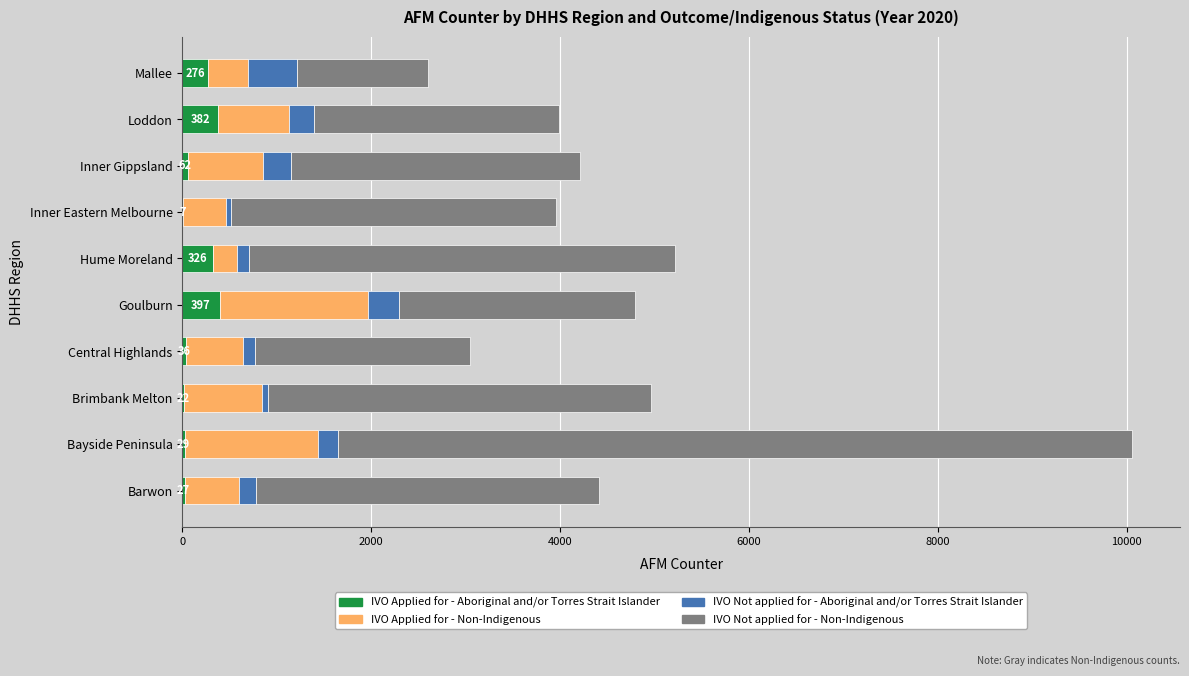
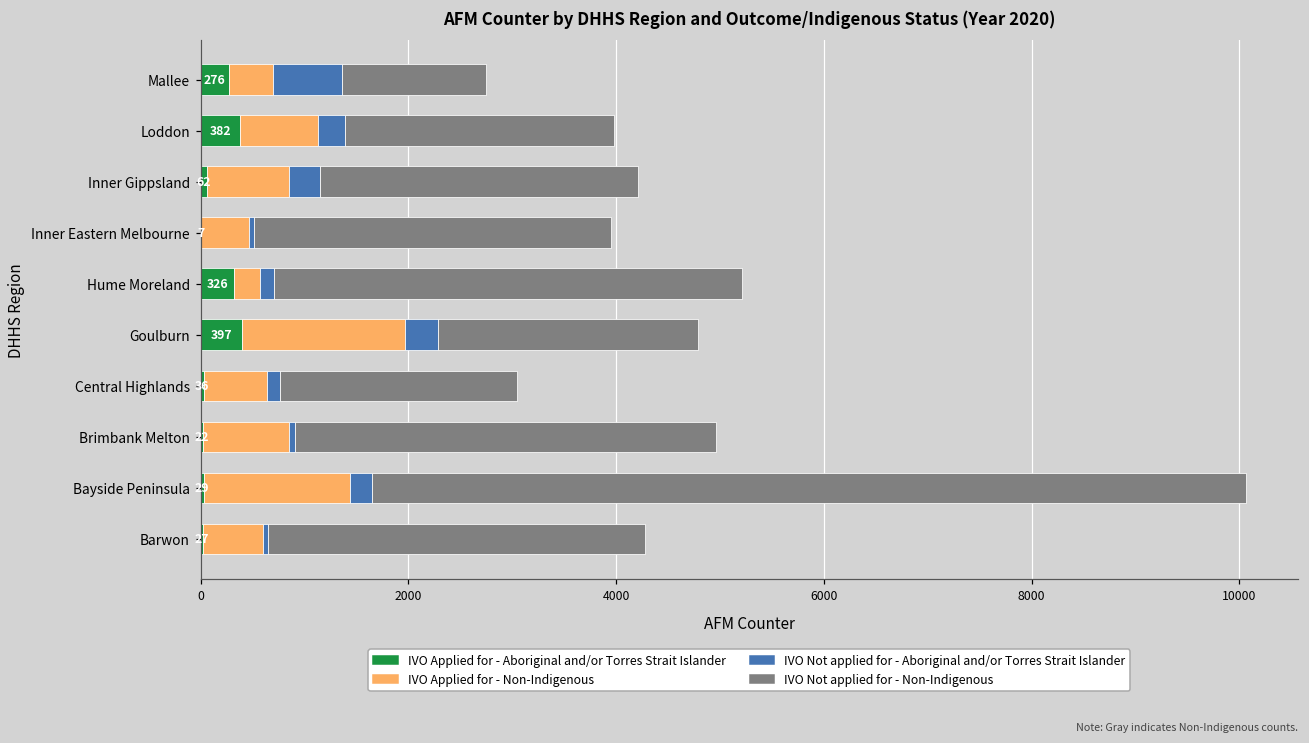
  {
    "IVO Applied for - Aboriginal and/or Torres Strait Islander": {
      "Mallee": 276,
      "Loddon": 382,
      "Inner Gippsland": 62,
      "Inner Eastern Melbourne": 7,
      "Hume Moreland": 326,
      "Goulburn": 397,
      "Central Highlands": 36,
      "Brimbank Melton": 22,
      "Bayside Peninsula": 29,
      "Barwon": 27
    },
    "IVO Applied for - Non-Indigenous": {
      "Mallee": 400,
      "Loddon": 700,
      "Inner Gippsland": 800,
      "Inner Eastern Melbourne": 500,
      "Hume Moreland": 300,
      "Goulburn": 1600,
      "Central Highlands": 600,
      "Brimbank Melton": 800,
      "Bayside Peninsula": 1400,
      "Barwon": 600
    },
    "IVO Not applied for - Aboriginal and/or Torres Strait Islander": {
-     "Mallee": 500,
+     "Mallee": 700,
      "Loddon": 300,
      "Inner Gippsland": 300,
      "Inner Eastern Melbourne": 0,
      "Hume Moreland": 100,
      "Goulburn": 300,
      "Central Highlands": 100,
      "Brimbank Melton": 100,
      "Bayside Peninsula": 200,
-     "Barwon": 200
+     "Barwon": 0
    },
    "IVO Not applied for - Non-Indigenous": {
      "Mallee": 1400,
      "Loddon": 2600,
      "Inner Gippsland": 3100,
      "Inner Eastern Melbourne": 3400,
      "Hume Moreland": 4500,
      "Goulburn": 2500,
      "Central Highlands": 2300,
      "Brimbank Melton": 4000,
      "Bayside Peninsula": 8400,
      "Barwon": 3600
    }
  }
